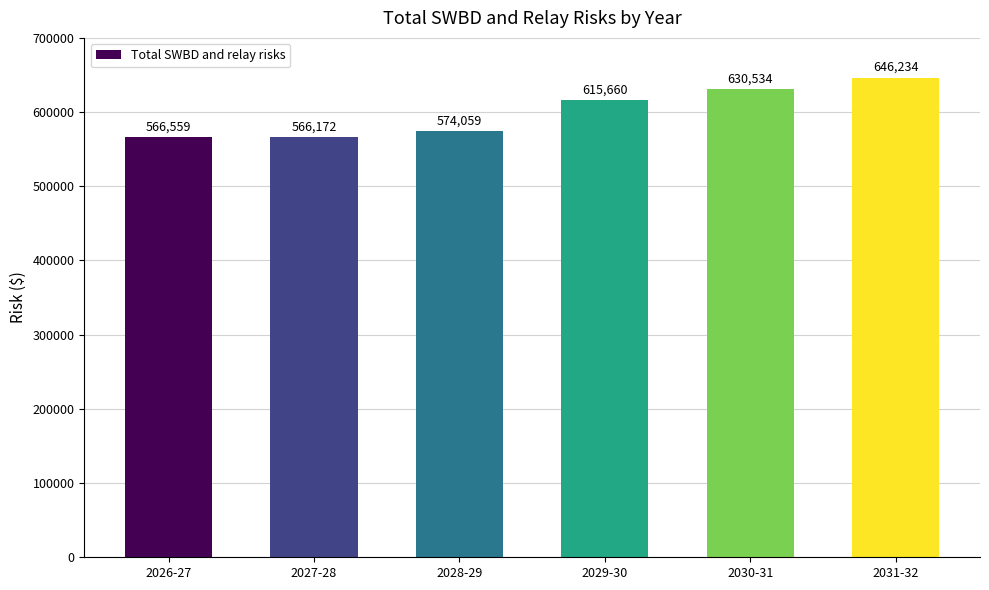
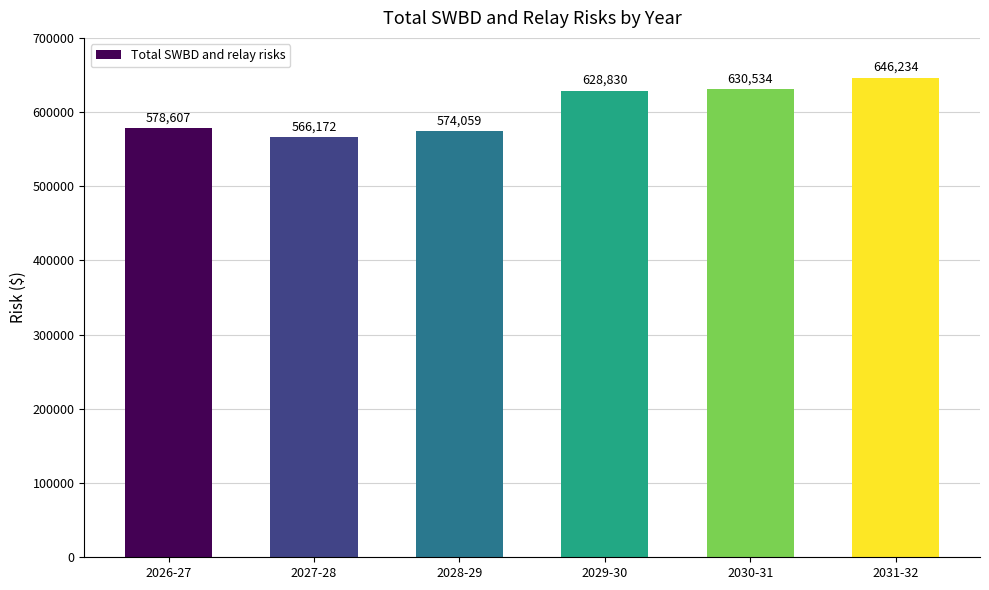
  {
-   "2026-27": "566,559",
+   "2026-27": "578,607",
    "2027-28": "566,172",
    "2028-29": "574,059",
-   "2029-30": "615,660",
+   "2029-30": "628,830",
    "2030-31": "630,534",
    "2031-32": "646,234"
  }
